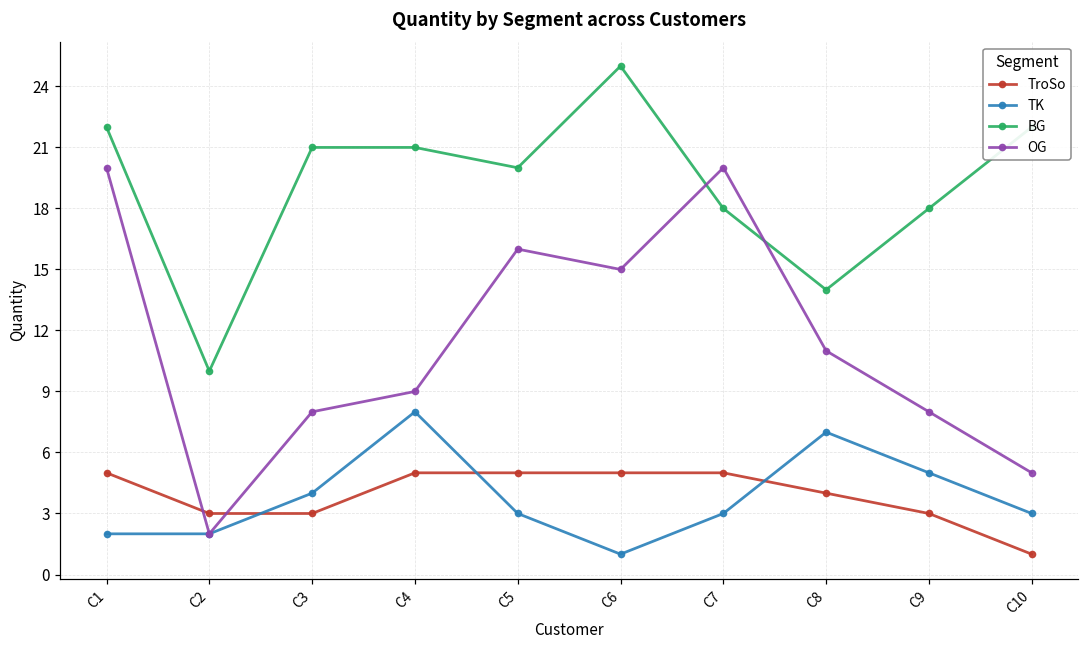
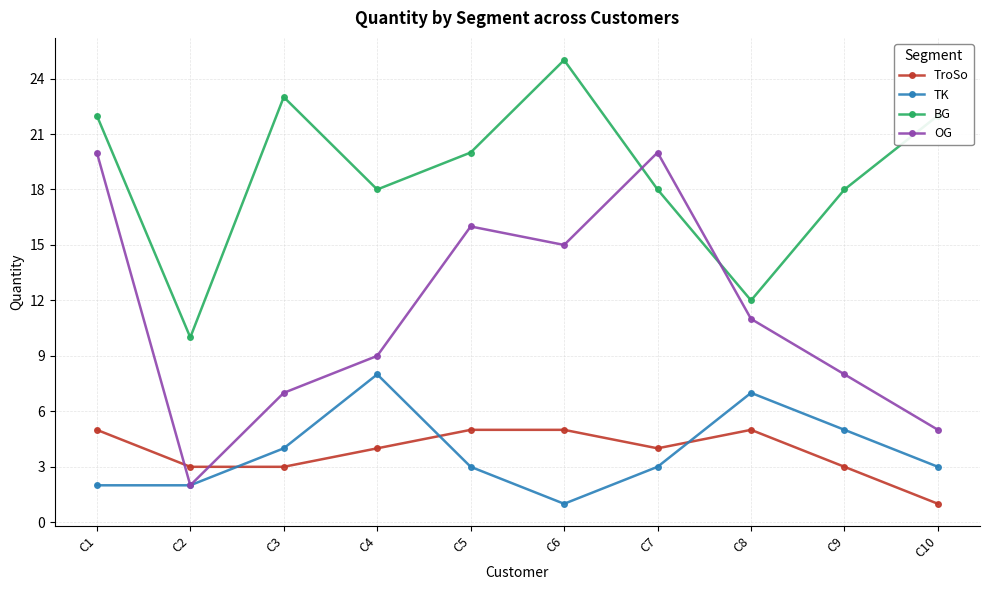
  {
    "TroSo": {
      "C1": 5,
      "C2": 3,
      "C3": 3,
-     "C4": 5,
+     "C4": 4,
      "C5": 5,
      "C6": 5,
-     "C7": 5,
-     "C8": 4,
+     "C7": 4,
+     "C8": 5,
      "C9": 3,
      "C10": 1
    },
    "TK": {
      "C1": 2,
      "C3": 4,
      "C4": 8,
      "C5": 3,
      "C6": 1,
      "C7": 3,
      "C8": 7,
      "C9": 5,
      "C10": 3
    },
    "BG": {
      "C1": 22,
      "C2": 10,
-     "C3": 21,
-     "C4": 21,
+     "C3": 23,
+     "C4": 18,
      "C5": 20,
      "C6": 25,
      "C7": 18,
-     "C8": 14,
+     "C8": 12,
      "C9": 18
    },
    "OG": {
      "C1": 20,
-     "C3": 8,
+     "C3": 7,
      "C4": 9,
      "C5": 16,
      "C6": 15,
      "C7": 20,
      "C8": 11,
      "C9": 8,
      "C10": 5
    }
  }
